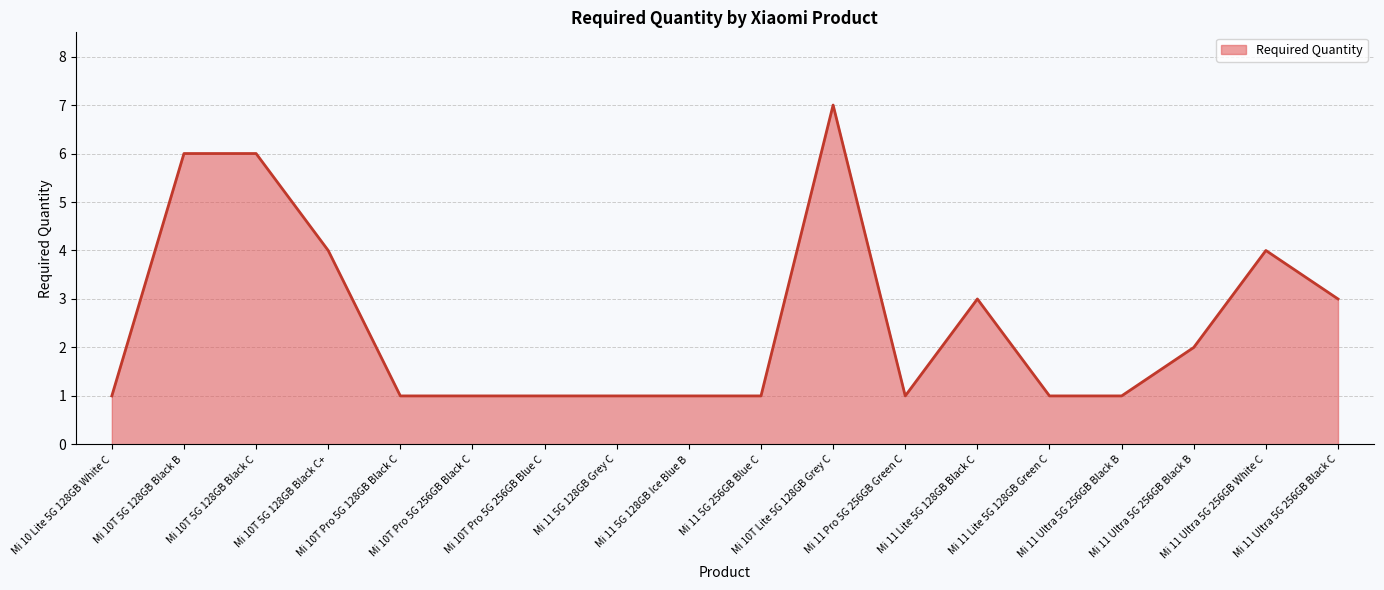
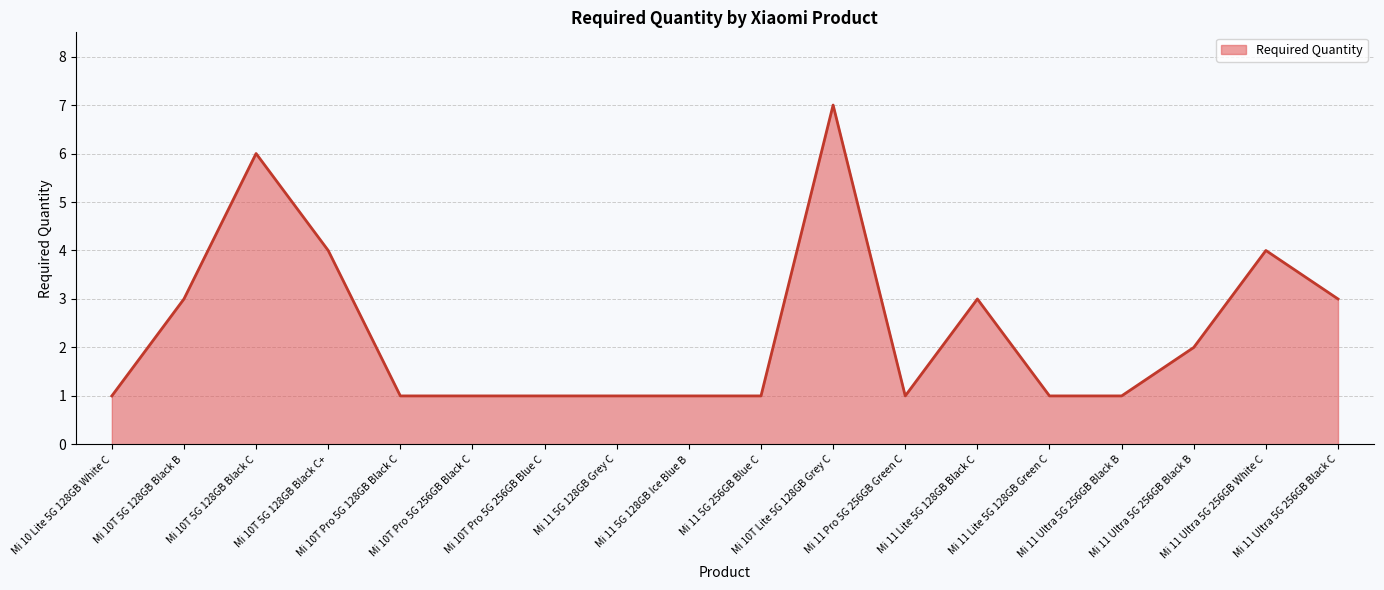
  {
    "Mi 10 Lite 5G 128GB White C": 1,
-   "Mi 10T 5G 128GB Black B": 6,
+   "Mi 10T 5G 128GB Black B": 3,
    "Mi 10T 5G 128GB Black C": 6,
    "Mi 10T 5G 128GB Black C+": 4,
    "Mi 10T Pro 5G 128GB Black C": 1,
    "Mi 10T Pro 5G 256GB Black C": 1,
    "Mi 10T Pro 5G 256GB Blue C": 1,
    "Mi 11 5G 128GB Grey C": 1,
    "Mi 11 5G 128GB Ice Blue B": 1,
    "Mi 11 5G 256GB Blue C": 1,
    "Mi 10T Lite 5G 128GB Grey C": 7,
    "Mi 11 Pro 5G 256GB Green C": 1,
    "Mi 11 Lite 5G 128GB Black C": 3,
    "Mi 11 Lite 5G 128GB Green C": 1,
    "Mi 11 Ultra 5G 256GB White C": 4,
    "Mi 11 Ultra 5G 256GB Black C": 3
  }
